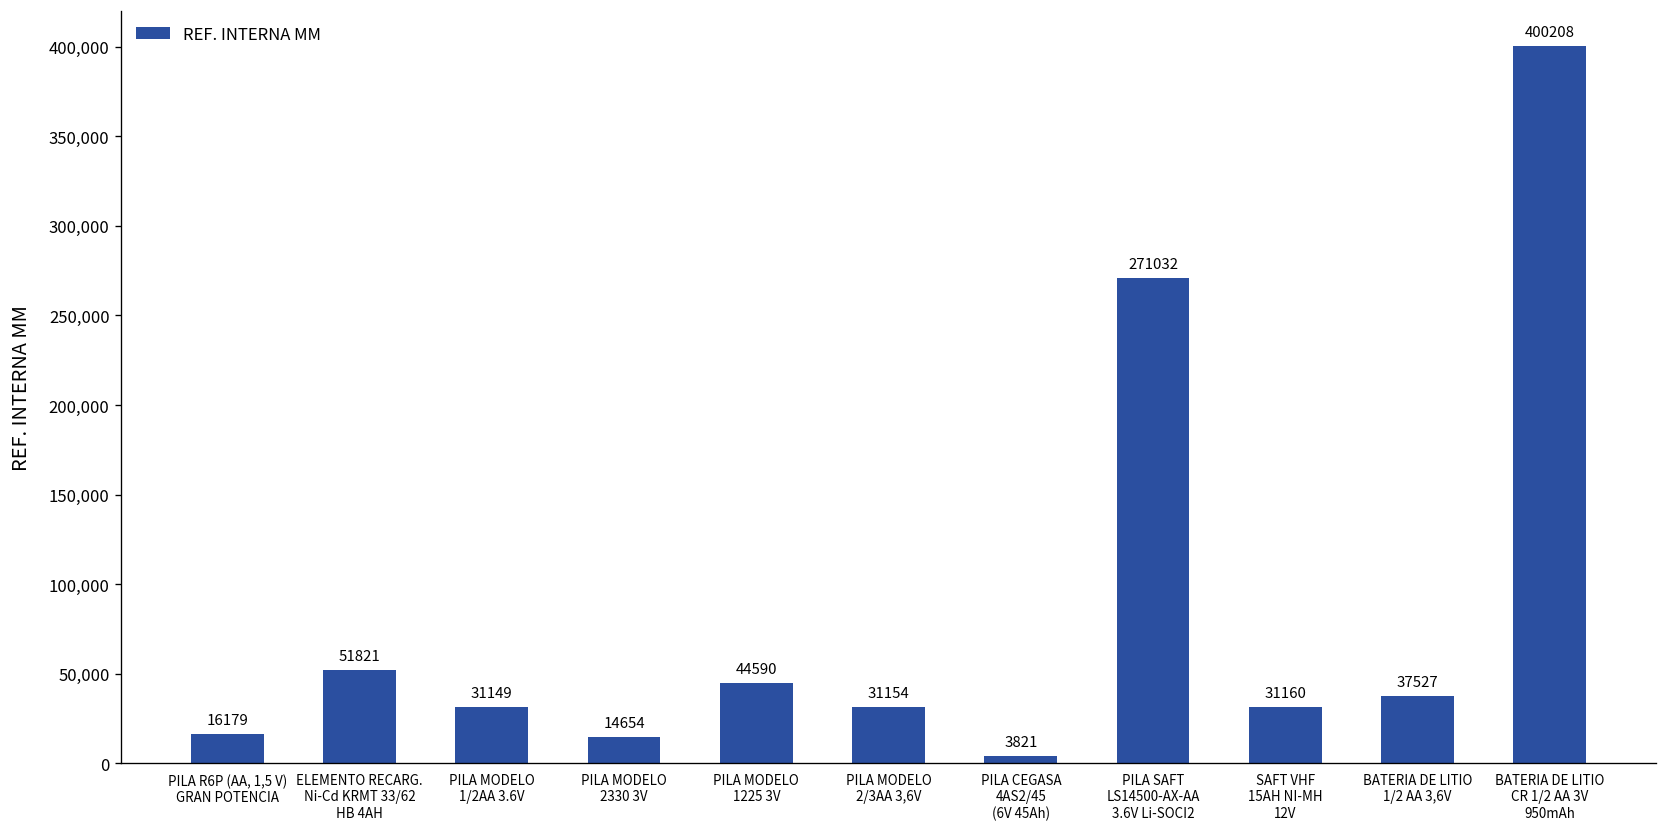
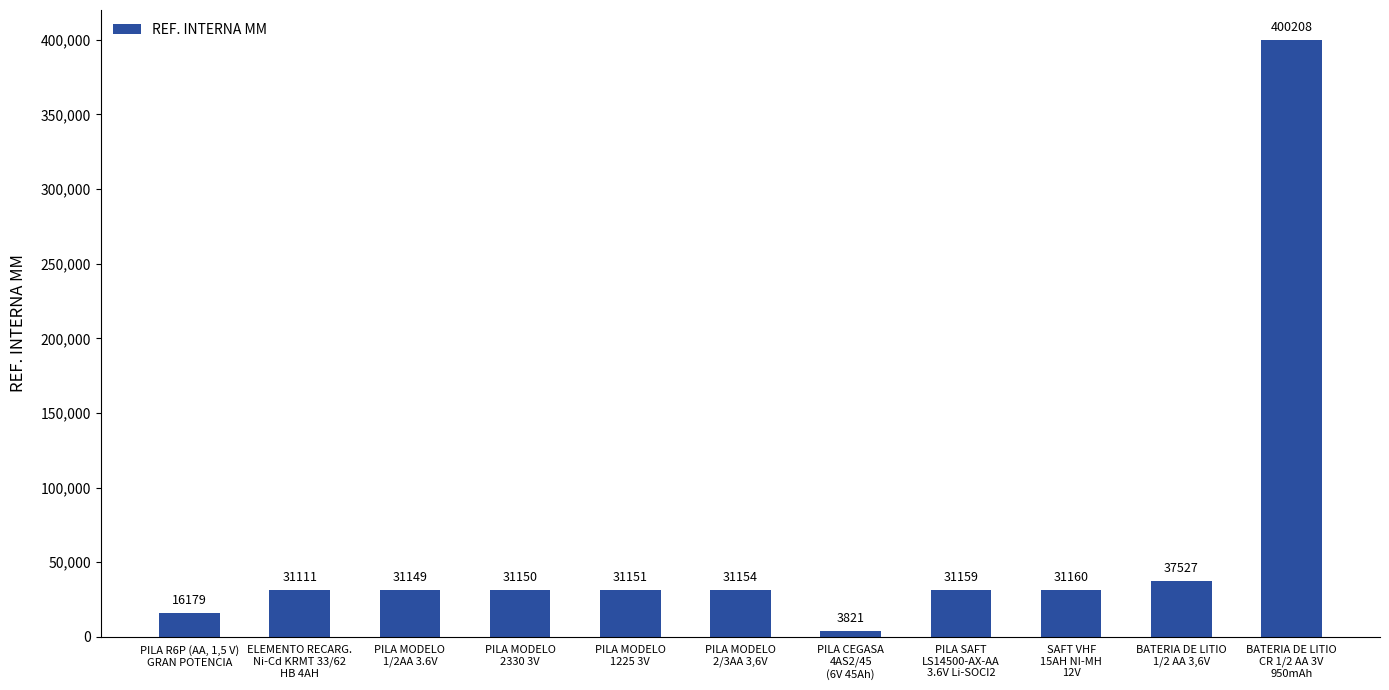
  {
    "PILA R6P (AA, 1,5 V) GRAN POTENCIA": 16179,
-   "ELEMENTO RECARG. Ni-Cd KRMT 33/62 HB 4AH": 51821,
+   "ELEMENTO RECARG. Ni-Cd KRMT 33/62 HB 4AH": 31111,
    "PILA MODELO 1/2AA 3.6V": 31149,
-   "PILA MODELO 2330 3V": 14654,
-   "PILA MODELO 1225 3V": 44590,
+   "PILA MODELO 2330 3V": 31150,
+   "PILA MODELO 1225 3V": 31151,
    "PILA MODELO 2/3AA 3,6V": 31154,
    "PILA CEGASA 4AS2/45 (6V 45Ah)": 3821,
-   "PILA SAFT LS14500-AX-AA 3.6V Li-SOCI2": 271032,
+   "PILA SAFT LS14500-AX-AA 3.6V Li-SOCI2": 31159,
    "SAFT VHF 15AH NI-MH 12V": 31160,
    "BATERIA DE LITIO 1/2 AA 3,6V": 37527,
    "BATERIA DE LITIO CR 1/2 AA 3V 950mAh": 400208
  }
